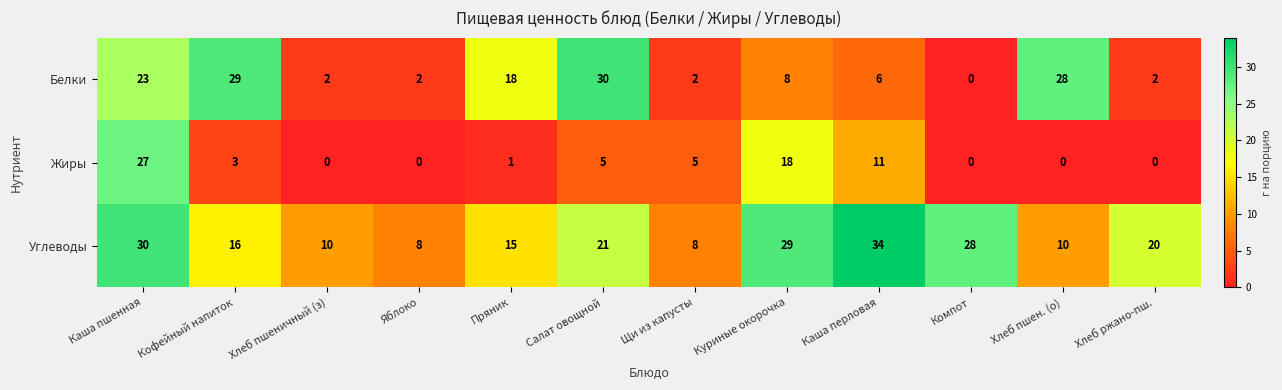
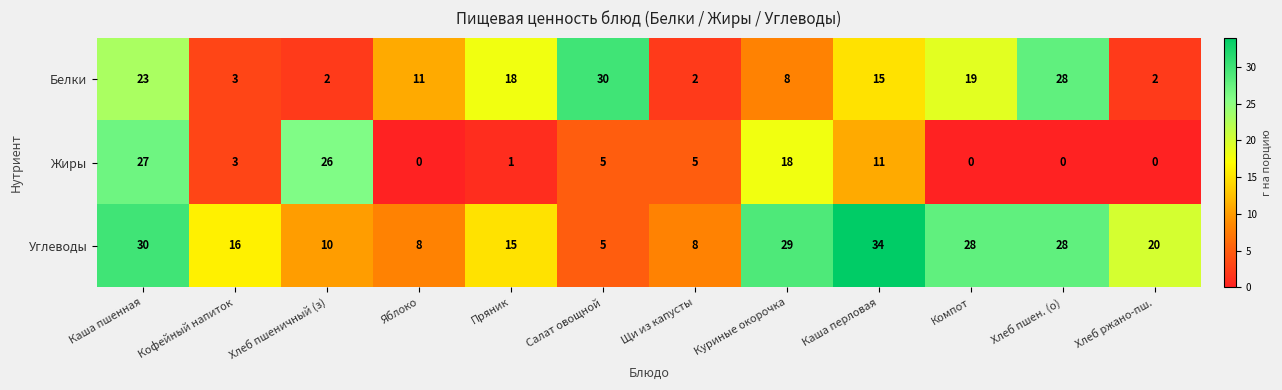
  {
    "Белки": {
      "Каша пшенная": 23,
-     "Кофейный напиток": 29,
+     "Кофейный напиток": 3,
      "Хлеб пшеничный (з)": 2,
-     "Яблоко": 2,
+     "Яблоко": 11,
      "Пряник": 18,
      "Салат овощной": 30,
      "Щи из капусты": 2,
      "Куриные окорочка": 8,
-     "Каша перловая": 6,
-     "Компот": 0,
+     "Каша перловая": 15,
+     "Компот": 19,
      "Хлеб пшен. (о)": 28,
      "Хлеб ржано-пш.": 2
    },
    "Жиры": {
      "Каша пшенная": 27,
      "Кофейный напиток": 3,
-     "Хлеб пшеничный (з)": 0,
+     "Хлеб пшеничный (з)": 26,
      "Яблоко": 0,
      "Пряник": 1,
      "Салат овощной": 5,
      "Щи из капусты": 5,
      "Куриные окорочка": 18,
      "Каша перловая": 11,
      "Компот": 0,
      "Хлеб пшен. (о)": 0,
      "Хлеб ржано-пш.": 0
    },
    "Углеводы": {
      "Каша пшенная": 30,
      "Кофейный напиток": 16,
      "Хлеб пшеничный (з)": 10,
      "Яблоко": 8,
      "Пряник": 15,
-     "Салат овощной": 21,
+     "Салат овощной": 5,
      "Щи из капусты": 8,
      "Куриные окорочка": 29,
      "Каша перловая": 34,
      "Компот": 28,
-     "Хлеб пшен. (о)": 10,
+     "Хлеб пшен. (о)": 28,
      "Хлеб ржано-пш.": 20
    }
  }
